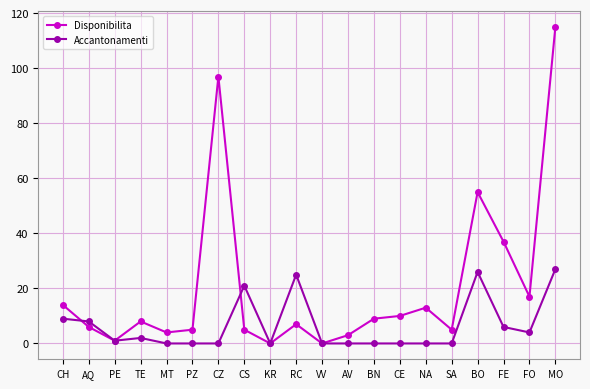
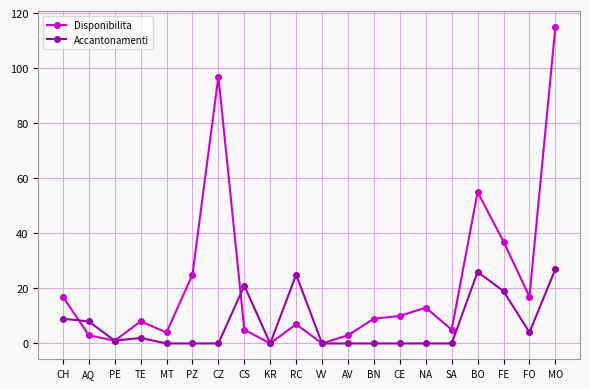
  {
    "Disponibilita": {
-     "CH": 14,
-     "AQ": 6,
+     "CH": 17,
+     "AQ": 3,
      "TE": 8,
      "MT": 4,
-     "PZ": 5,
+     "PZ": 25,
      "CZ": 97,
      "CS": 5,
      "RC": 7,
      "AV": 3,
      "BN": 9,
      "CE": 10,
      "NA": 13,
      "SA": 5,
      "BO": 55,
      "FE": 37,
      "FO": 17,
      "MO": 115
    },
    "Accantonamenti": {
      "CH": 9,
      "AQ": 8,
      "TE": 2,
      "MT": 0,
      "PZ": 0,
      "CZ": 0,
      "CS": 21,
      "RC": 25,
      "AV": 0,
      "BN": 0,
      "CE": 0,
      "NA": 0,
      "SA": 0,
      "BO": 26,
-     "FE": 6,
+     "FE": 19,
      "FO": 4,
      "MO": 27
    }
  }
